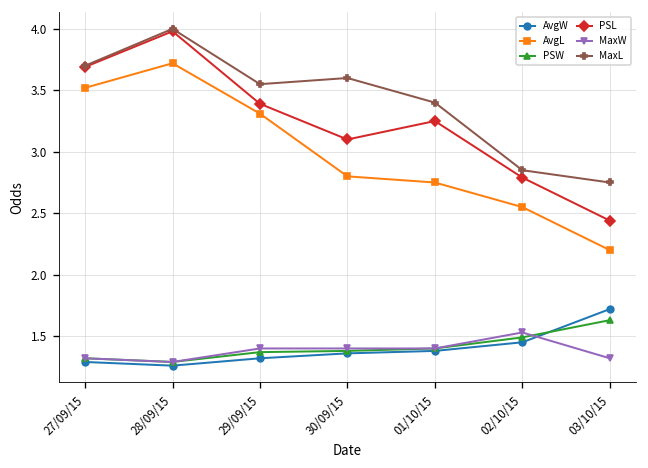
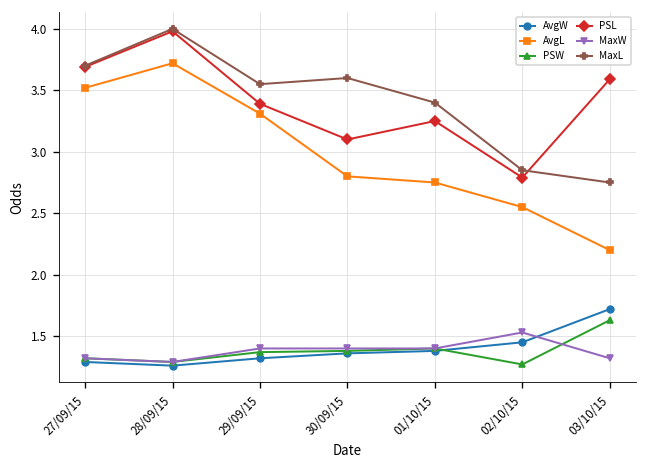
  {
    "AvgW": {
      "27/09/15": 1.29,
      "28/09/15": 1.26,
      "29/09/15": 1.32,
      "02/10/15": 1.45,
      "03/10/15": 1.72
    },
    "AvgL": {
      "27/09/15": 3.52,
      "28/09/15": 3.72,
      "29/09/15": 3.31,
      "30/09/15": 2.80,
      "01/10/15": 2.75,
      "02/10/15": 2.55,
      "03/10/15": 2.20
    },
    "PSW": {
      "29/09/15": 1.37,
-     "02/10/15": 1.49,
+     "02/10/15": 1.27,
      "03/10/15": 1.63
    },
    "PSL": {
      "29/09/15": 3.39,
      "30/09/15": 3.10,
      "01/10/15": 3.25,
      "02/10/15": 2.79,
-     "03/10/15": 2.44
+     "03/10/15": 3.59
    },
    "MaxW": {
      "29/09/15": 1.40,
      "02/10/15": 1.53,
      "03/10/15": 1.32
    },
    "MaxL": {
      "29/09/15": 3.55,
      "30/09/15": 3.60,
      "01/10/15": 3.40,
      "02/10/15": 2.85,
      "03/10/15": 2.75
    }
  }
